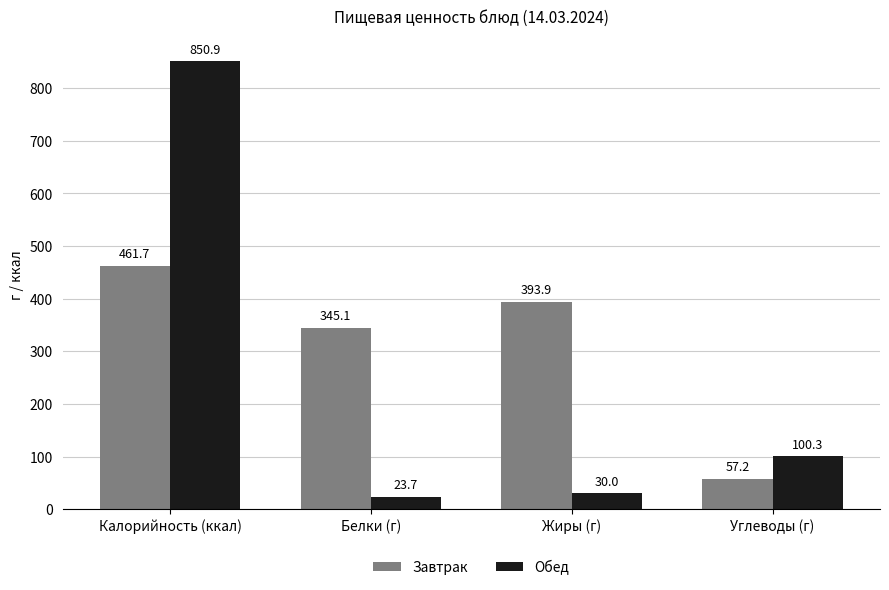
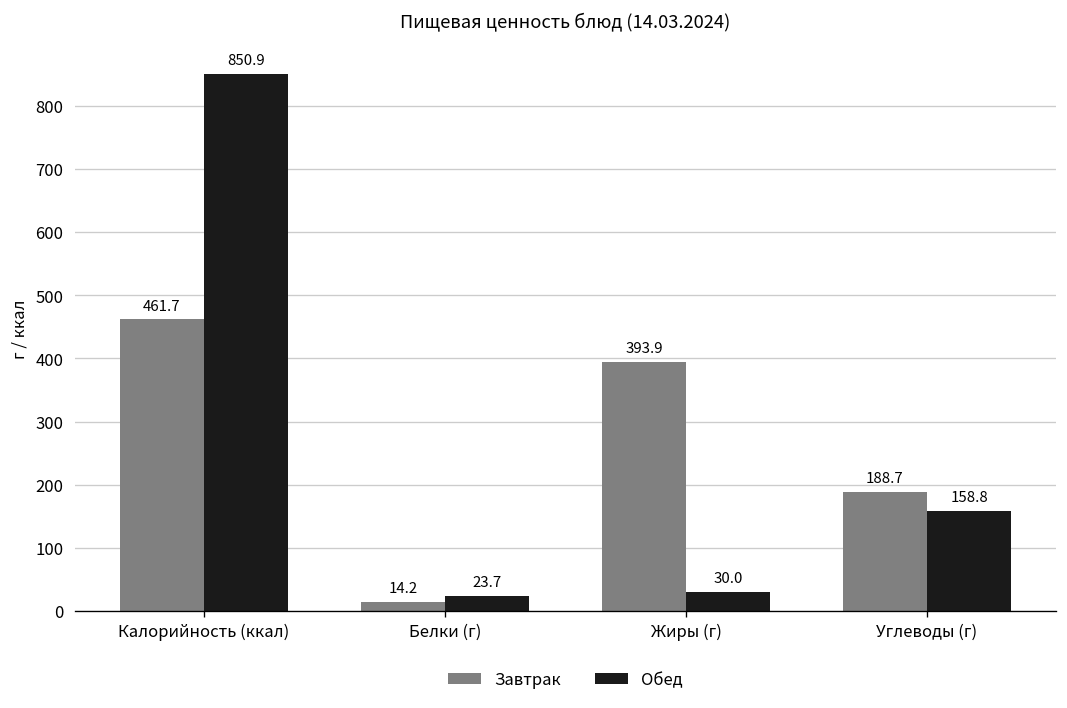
  {
    "Завтрак": {
      "Калорийность (ккал)": 461.7,
-     "Белки (г)": 345.1,
+     "Белки (г)": 14.2,
      "Жиры (г)": 393.9,
-     "Углеводы (г)": 57.2
+     "Углеводы (г)": 188.7
    },
    "Обед": {
      "Калорийность (ккал)": 850.9,
      "Белки (г)": 23.7,
      "Жиры (г)": 30.0,
-     "Углеводы (г)": 100.3
+     "Углеводы (г)": 158.8
    }
  }
